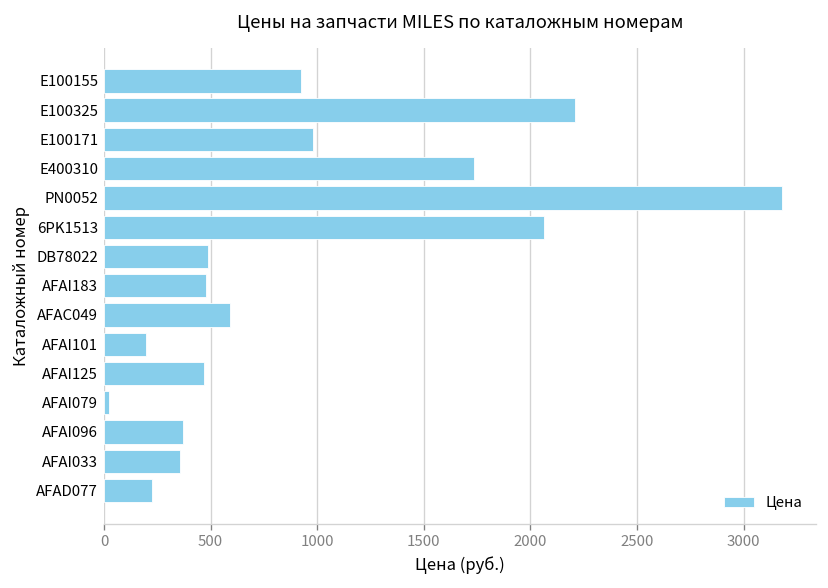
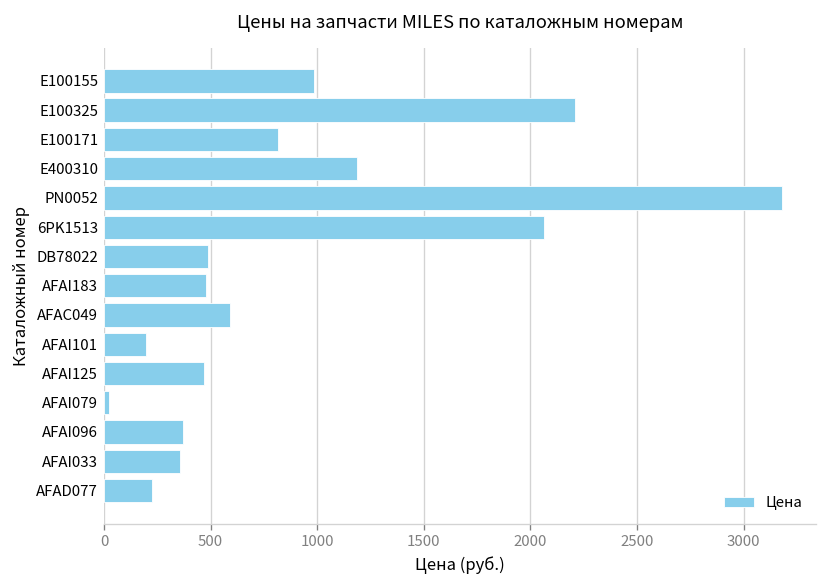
  {
-   "E100155": 920,
+   "E100155": 980,
    "E100325": 2210,
-   "E100171": 980,
-   "E400310": 1730,
+   "E100171": 820,
+   "E400310": 1190,
    "PN0052": 3180,
    "6PK1513": 2060,
    "DB78022": 490,
    "AFAI183": 480,
    "AFAC049": 590,
    "AFAI101": 200,
    "AFAI125": 470,
    "AFAI079": 20,
    "AFAI096": 370,
    "AFAI033": 360,
    "AFAD077": 220
  }
